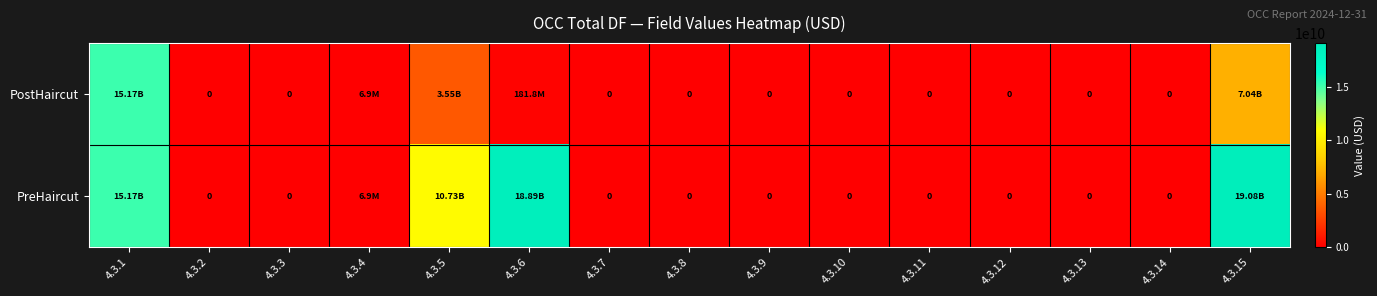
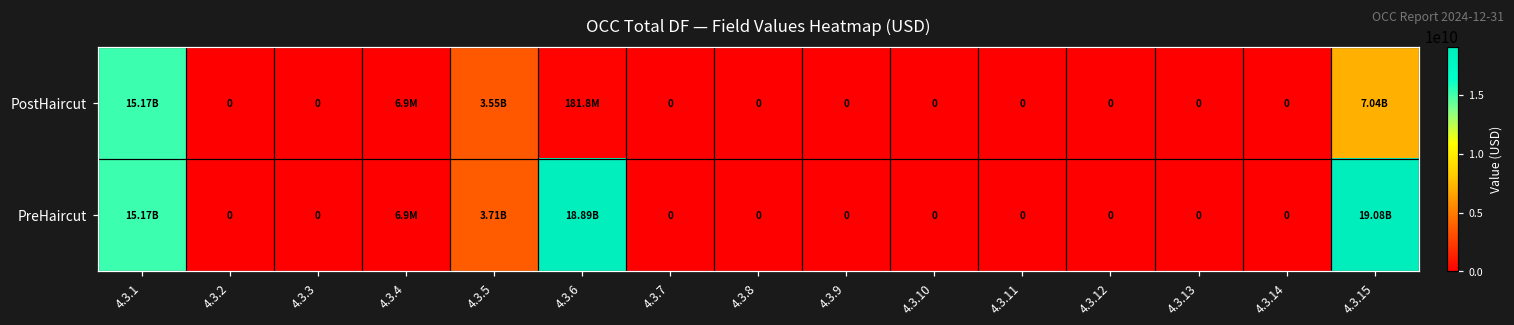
  {
    "PostHaircut": {
      "4.3.1": "15.17B",
      "4.3.2": "0",
      "4.3.3": "0",
      "4.3.4": "6.9M",
      "4.3.5": "3.55B",
      "4.3.6": "181.8M",
      "4.3.7": "0",
      "4.3.8": "0",
      "4.3.9": "0",
      "4.3.10": "0",
      "4.3.11": "0",
      "4.3.12": "0",
      "4.3.13": "0",
      "4.3.14": "0",
      "4.3.15": "7.04B"
    },
    "PreHaircut": {
      "4.3.1": "15.17B",
      "4.3.2": "0",
      "4.3.3": "0",
      "4.3.4": "6.9M",
-     "4.3.5": "10.73B",
+     "4.3.5": "3.71B",
      "4.3.6": "18.89B",
      "4.3.7": "0",
      "4.3.8": "0",
      "4.3.9": "0",
      "4.3.10": "0",
      "4.3.11": "0",
      "4.3.12": "0",
      "4.3.13": "0",
      "4.3.14": "0",
      "4.3.15": "19.08B"
    }
  }
